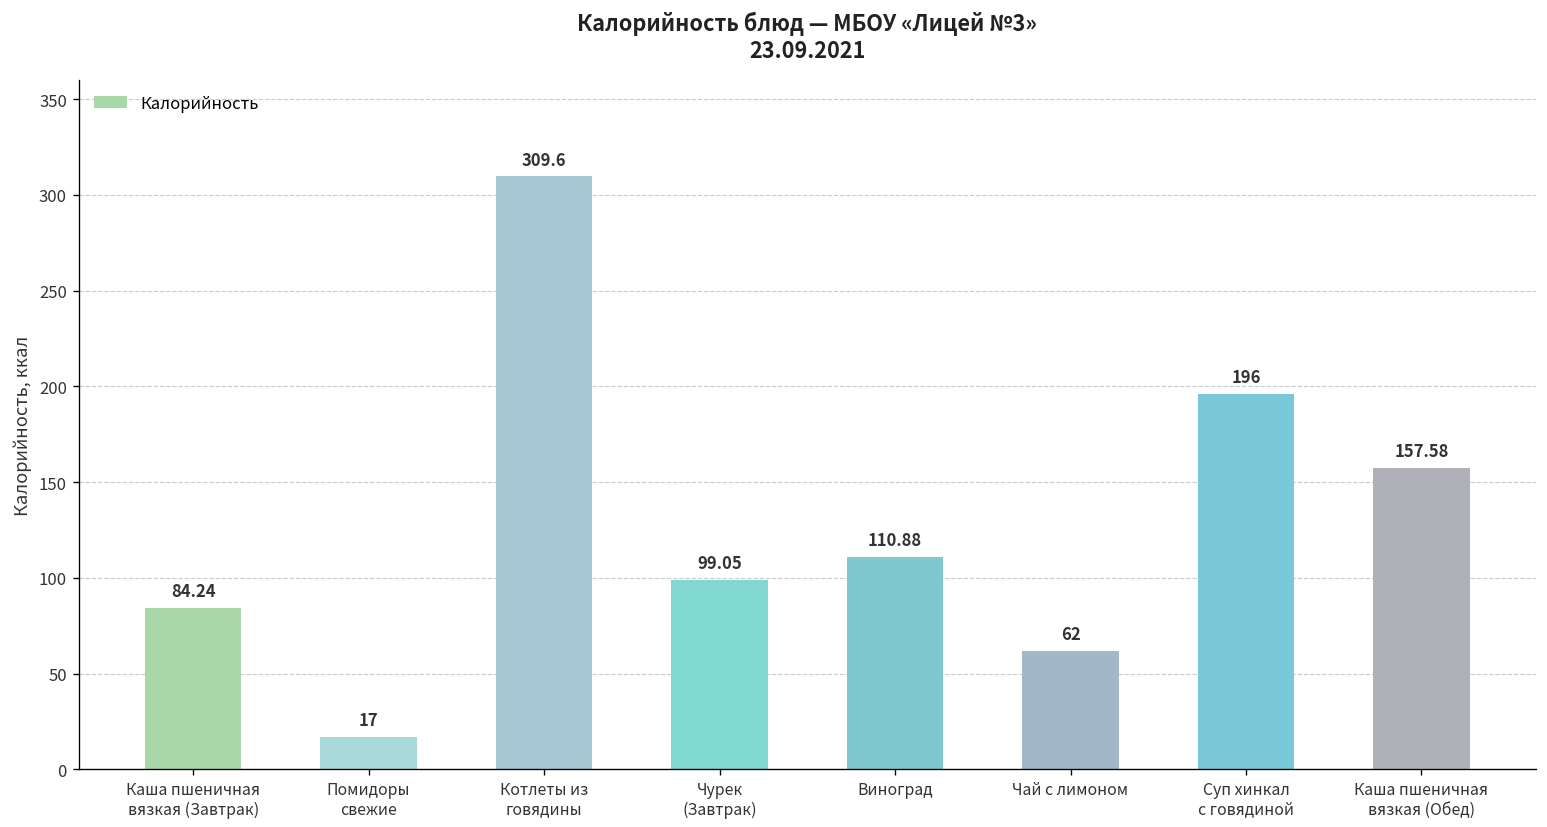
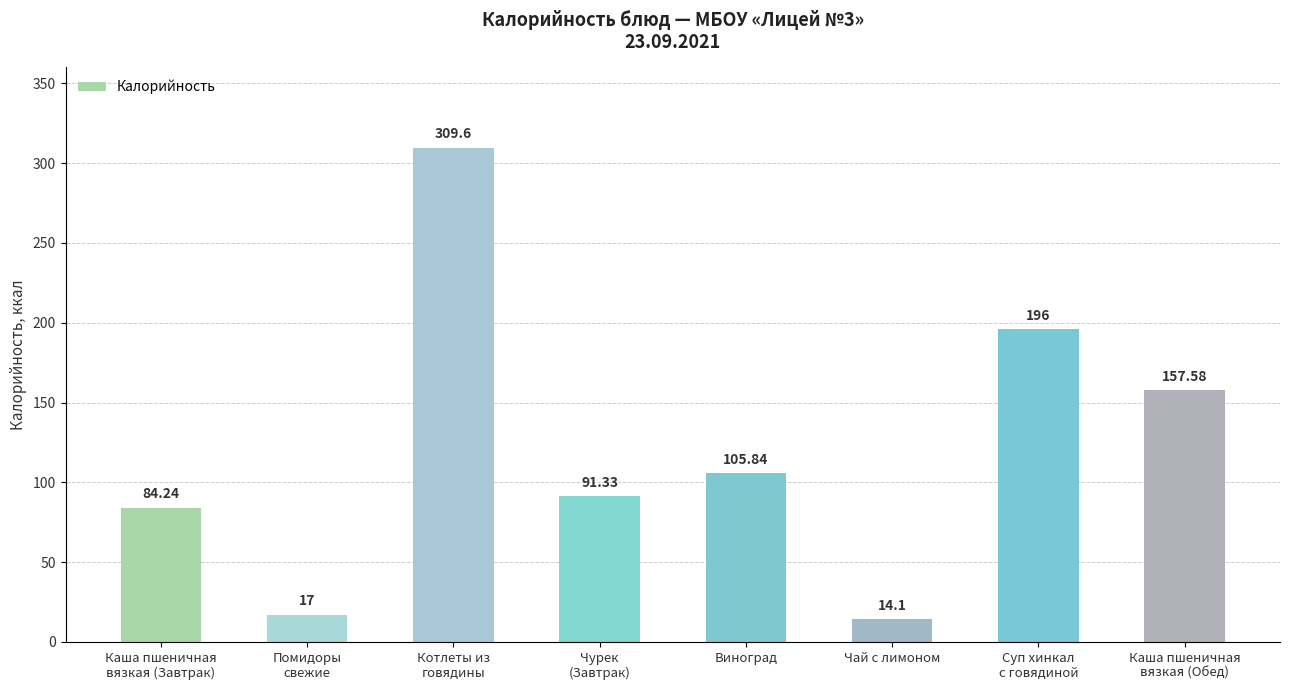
  {
    "Каша пшеничная вязкая (Завтрак)": 84.24,
    "Помидоры свежие": 17,
    "Котлеты из говядины": 309.6,
-   "Чурек (Завтрак)": 99.05,
-   "Виноград": 110.88,
-   "Чай с лимоном": 62,
+   "Чурек (Завтрак)": 91.33,
+   "Виноград": 105.84,
+   "Чай с лимоном": 14.1,
    "Суп хинкал с говядиной": 196,
    "Каша пшеничная вязкая (Обед)": 157.58
  }
